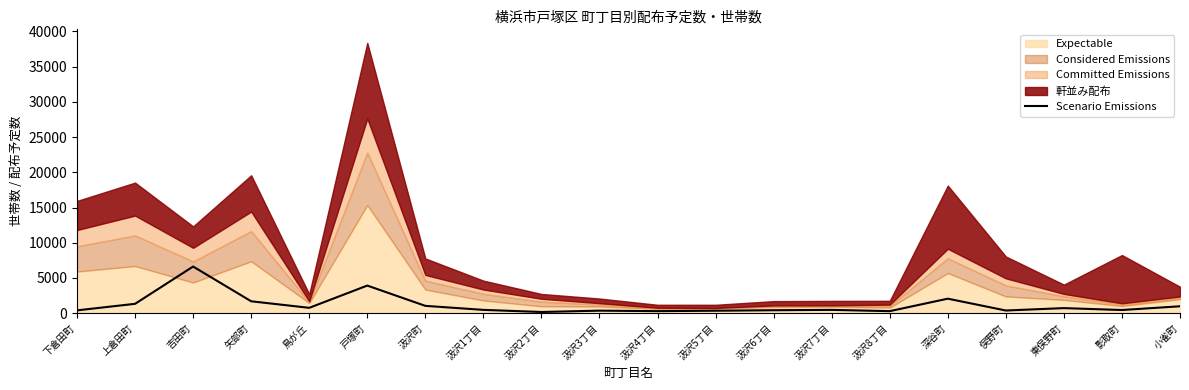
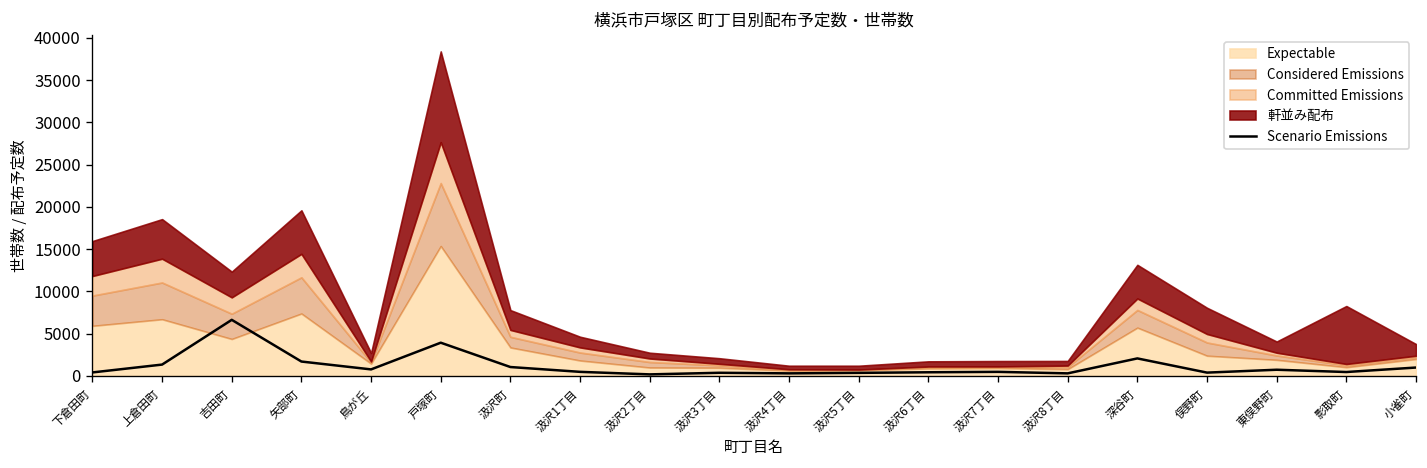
  {
    "Scenario Emissions": {
      "下倉田町": 0,
      "上倉田町": 1000,
      "吉田町": 7000,
      "矢部町": 2000,
      "鳥が丘": 1000,
      "戸塚町": 4000,
      "汲沢町": 1000,
      "汲沢1丁目": 0,
      "汲沢2丁目": 0,
      "汲沢3丁目": 0,
      "汲沢6丁目": 0,
      "汲沢7丁目": 0,
      "汲沢8丁目": 0,
      "深谷町": 2000,
      "俣野町": 0,
      "東俣野町": 1000,
      "影取町": 0,
      "小雀町": 1000
    },
    "軒並み配布": {
      "下倉田町": 4000,
      "上倉田町": 5000,
      "吉田町": 3000,
      "矢部町": 5000,
      "鳥が丘": 1000,
      "戸塚町": 11000,
      "汲沢町": 2000,
      "汲沢1丁目": 1000,
      "汲沢2丁目": 1000,
      "汲沢3丁目": 1000,
      "汲沢4丁目": 0,
      "汲沢5丁目": 0,
      "汲沢6丁目": 1000,
      "汲沢7丁目": 1000,
      "汲沢8丁目": 1000,
-     "深谷町": 9000,
+     "深谷町": 4000,
      "俣野町": 3000,
      "東俣野町": 1000,
      "影取町": 7000,
      "小雀町": 1000
    }
  }
